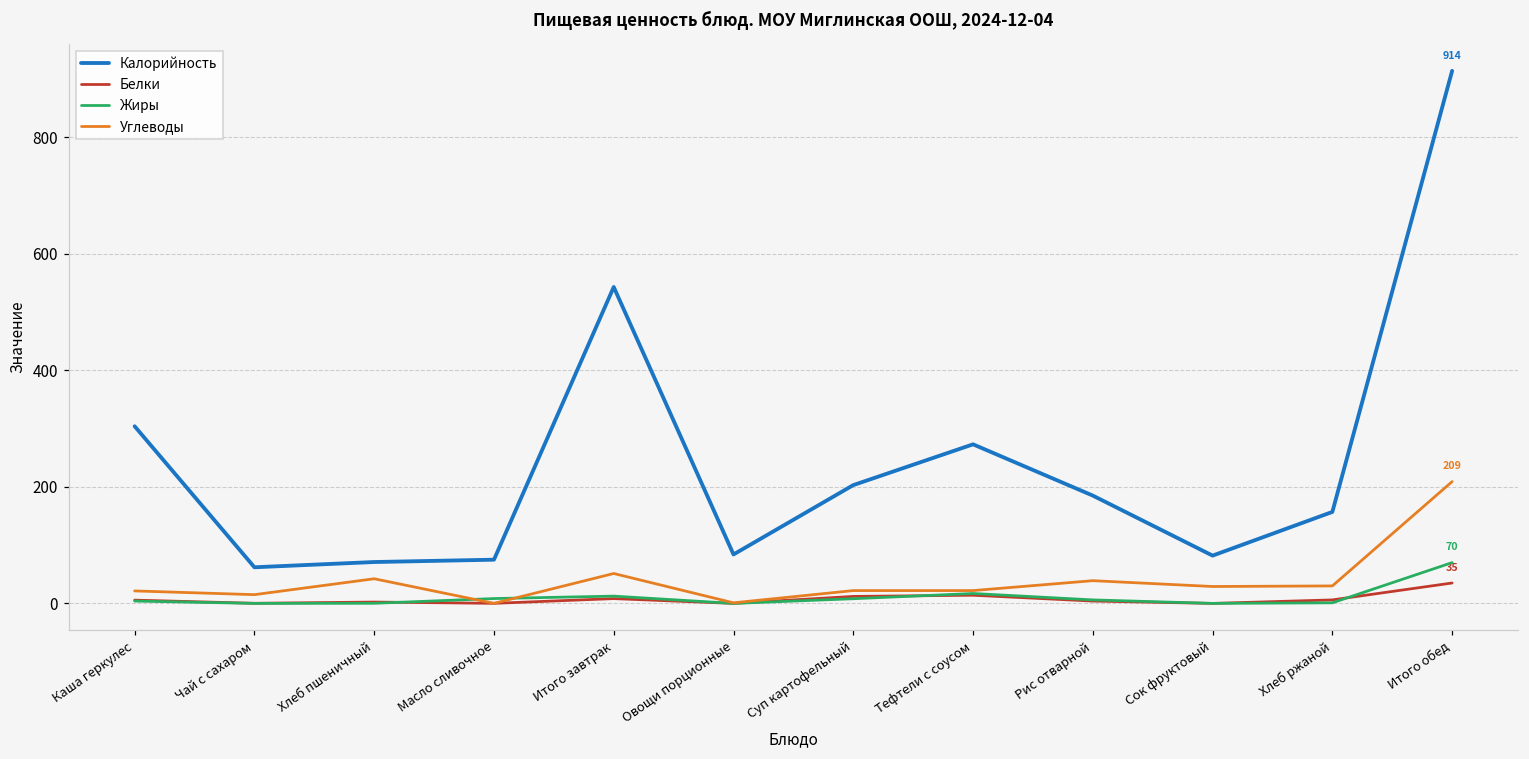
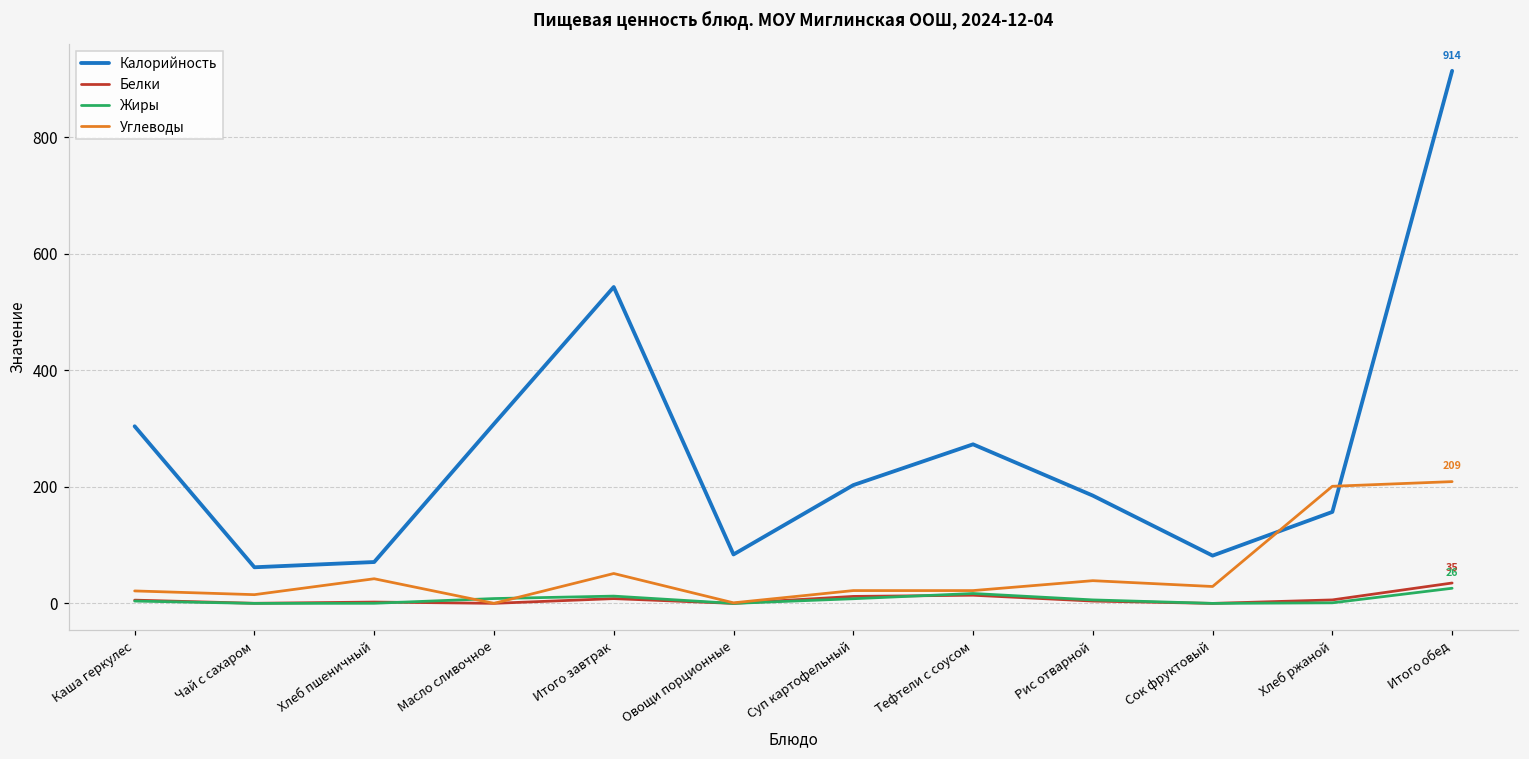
  {
    "Калорийность": {
      "Каша геркулес": 300,
      "Чай с сахаром": 60,
      "Хлеб пшеничный": 70,
-     "Масло сливочное": 80,
+     "Масло сливочное": 310,
      "Итого завтрак": 540,
      "Овощи порционные": 80,
      "Суп картофельный": 200,
      "Тефтели с соусом": 270,
      "Рис отварной": 190,
      "Сок фруктовый": 80,
      "Хлеб ржаной": 160
    },
    "Белки": {
      "Хлеб ржаной": 10
    },
    "Жиры": {
-     "Итого обед": 70
+     "Итого обед": 26
    },
    "Углеводы": {
      "Каша геркулес": 20,
      "Чай с сахаром": 20,
      "Хлеб пшеничный": 40,
      "Итого завтрак": 50,
      "Суп картофельный": 20,
      "Тефтели с соусом": 20,
      "Рис отварной": 40,
      "Сок фруктовый": 30,
-     "Хлеб ржаной": 30
+     "Хлеб ржаной": 200
    }
  }
